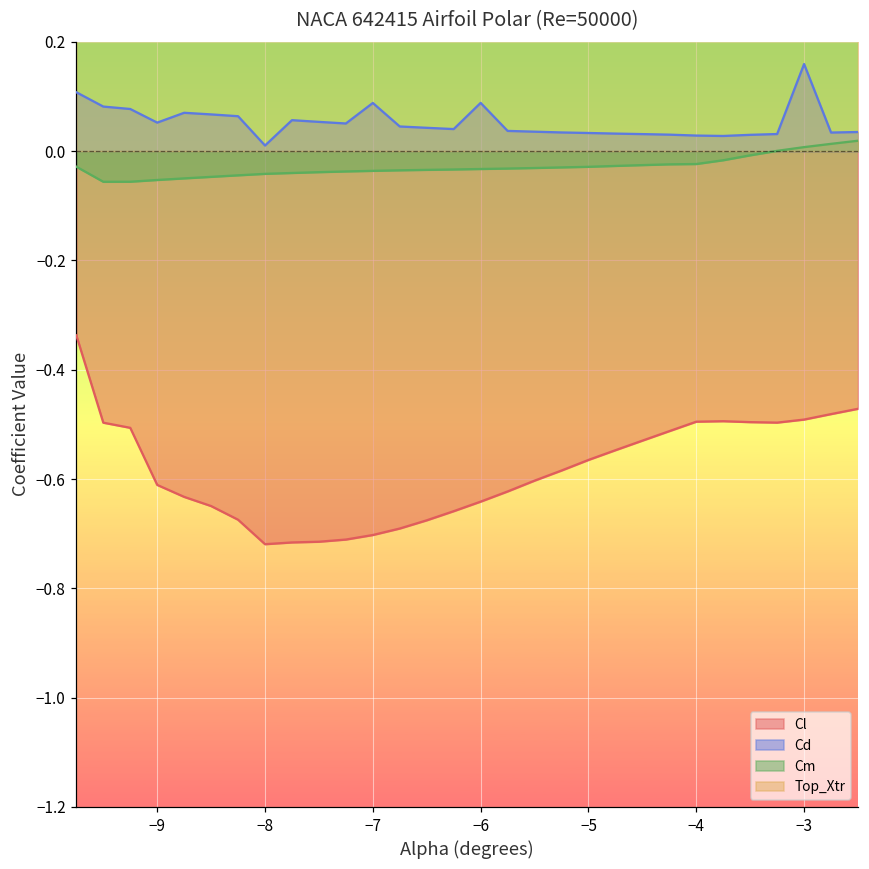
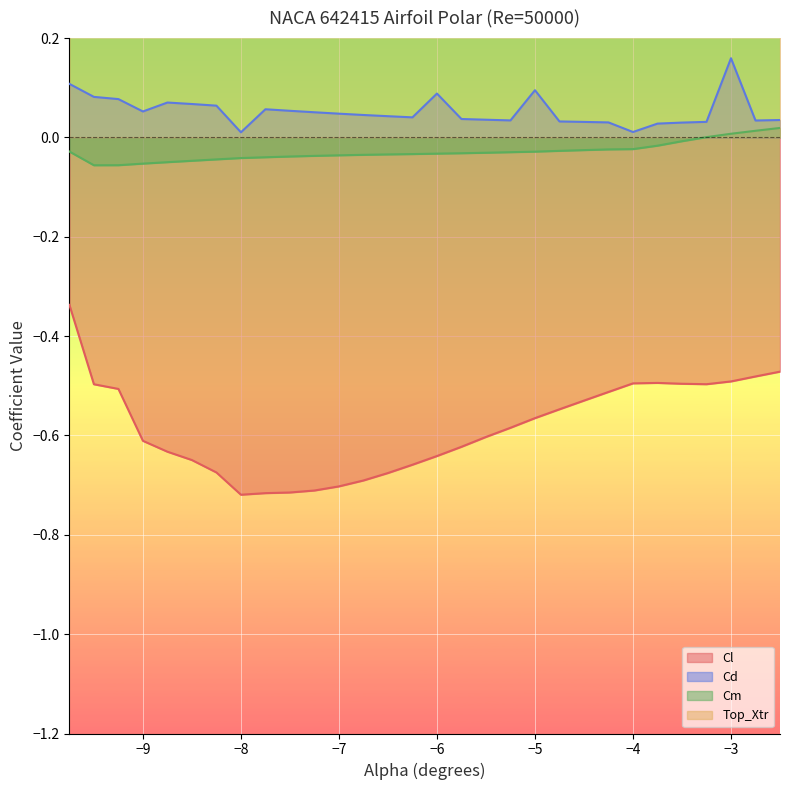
  {
    "Cd": {
      "−9": 0.05,
      "−8": 0.01,
-     "−7": 0.09,
+     "−7": 0.05,
      "−6": 0.09,
-     "−5": 0.03,
-     "−4": 0.03,
+     "−5": 0.10,
+     "−4": 0.01,
      "−3": 0.16
    }
  }
